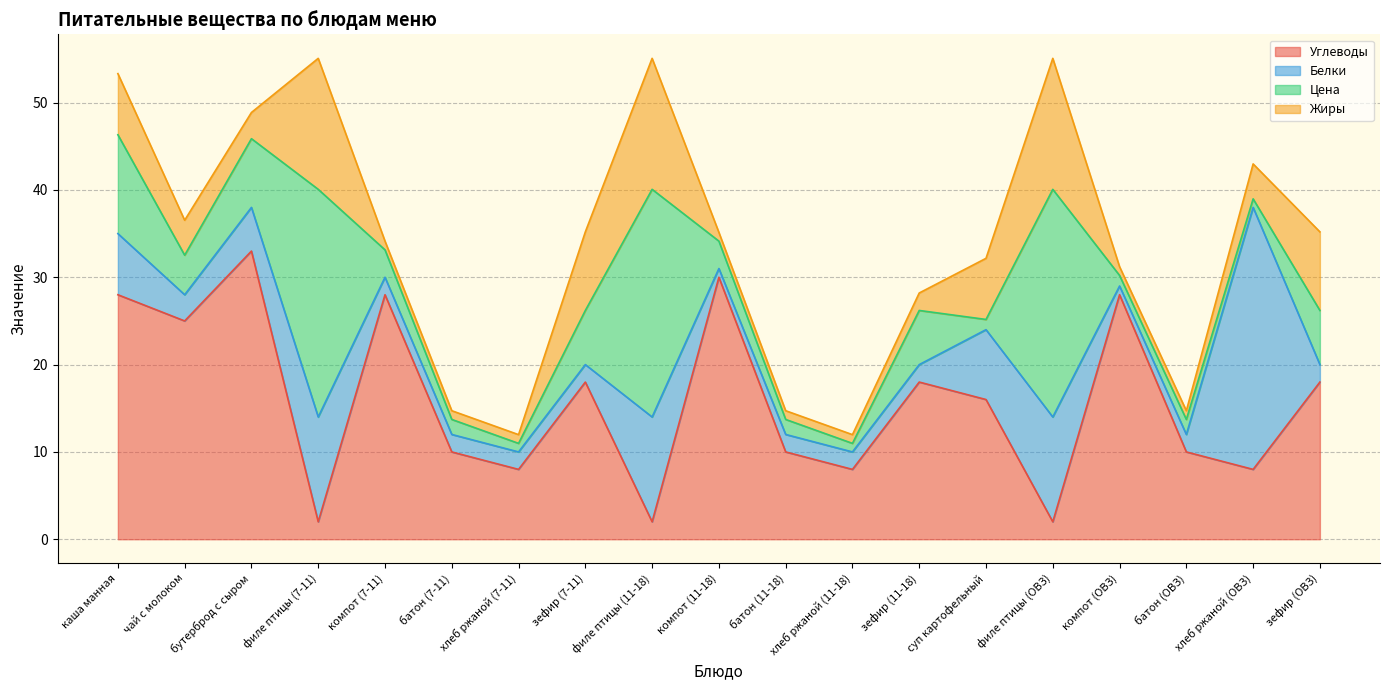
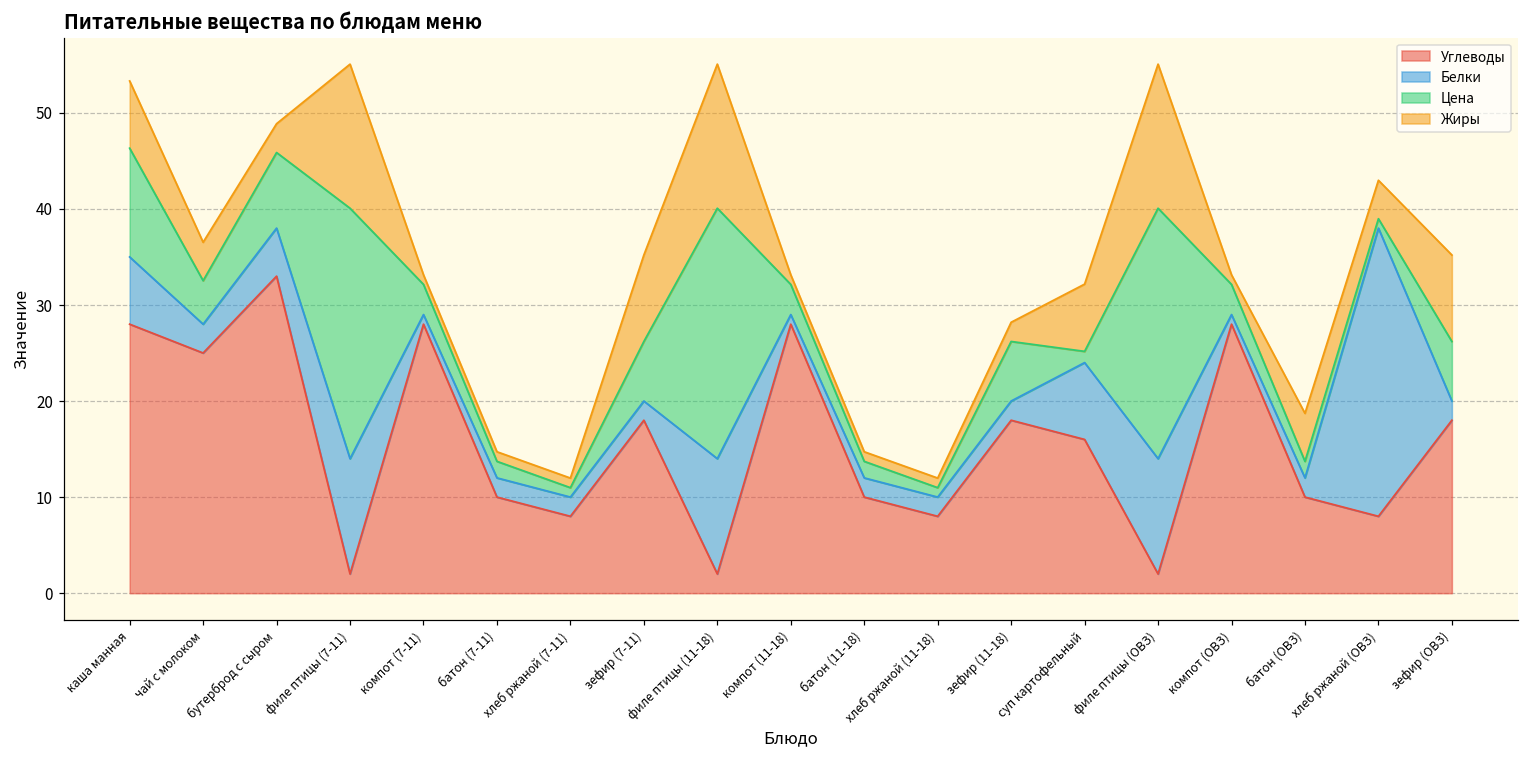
  {
    "Углеводы": {
      "каша манная": 28,
      "чай с молоком": 25,
      "бутерброд с сыром": 33,
      "филе птицы (7-11)": 2,
      "компот (7-11)": 28,
      "батон (7-11)": 10,
      "хлеб ржаной (7-11)": 8,
      "зефир (7-11)": 18,
      "филе птицы (11-18)": 2,
-     "компот (11-18)": 30,
+     "компот (11-18)": 28,
      "батон (11-18)": 10,
      "хлеб ржаной (11-18)": 8,
      "зефир (11-18)": 18,
      "суп картофельный": 16,
      "филе птицы (ОВЗ)": 2,
      "компот (ОВЗ)": 28,
      "батон (ОВЗ)": 10,
      "хлеб ржаной (ОВЗ)": 8,
      "зефир (ОВЗ)": 18
    },
    "Белки": {
      "каша манная": 7,
      "чай с молоком": 3,
      "бутерброд с сыром": 5,
      "филе птицы (7-11)": 12,
-     "компот (7-11)": 2,
+     "компот (7-11)": 1,
      "батон (7-11)": 2,
      "хлеб ржаной (7-11)": 2,
      "зефир (7-11)": 2,
      "филе птицы (11-18)": 12,
      "компот (11-18)": 1,
      "батон (11-18)": 2,
      "хлеб ржаной (11-18)": 2,
      "зефир (11-18)": 2,
      "суп картофельный": 8,
      "филе птицы (ОВЗ)": 12,
      "компот (ОВЗ)": 1,
      "батон (ОВЗ)": 2,
      "хлеб ржаной (ОВЗ)": 30,
      "зефир (ОВЗ)": 2
    },
    "Цена": {
      "каша манная": 11,
      "чай с молоком": 5,
      "бутерброд с сыром": 8,
      "филе птицы (7-11)": 26,
      "компот (7-11)": 3,
      "батон (7-11)": 2,
      "хлеб ржаной (7-11)": 1,
      "зефир (7-11)": 6,
      "филе птицы (11-18)": 26,
      "компот (11-18)": 3,
      "батон (11-18)": 2,
      "хлеб ржаной (11-18)": 1,
      "зефир (11-18)": 6,
      "суп картофельный": 1,
      "филе птицы (ОВЗ)": 26,
-     "компот (ОВЗ)": 1,
+     "компот (ОВЗ)": 3,
      "батон (ОВЗ)": 2,
      "хлеб ржаной (ОВЗ)": 1,
      "зефир (ОВЗ)": 6
    },
    "Жиры": {
      "каша манная": 7,
      "чай с молоком": 4,
      "бутерброд с сыром": 3,
      "филе птицы (7-11)": 15,
      "компот (7-11)": 1,
      "батон (7-11)": 1,
      "хлеб ржаной (7-11)": 1,
      "зефир (7-11)": 9,
      "филе птицы (11-18)": 15,
      "компот (11-18)": 1,
      "батон (11-18)": 1,
      "хлеб ржаной (11-18)": 1,
      "зефир (11-18)": 2,
      "суп картофельный": 7,
      "филе птицы (ОВЗ)": 15,
      "компот (ОВЗ)": 1,
-     "батон (ОВЗ)": 1,
+     "батон (ОВЗ)": 5,
      "хлеб ржаной (ОВЗ)": 4,
      "зефир (ОВЗ)": 9
    }
  }
